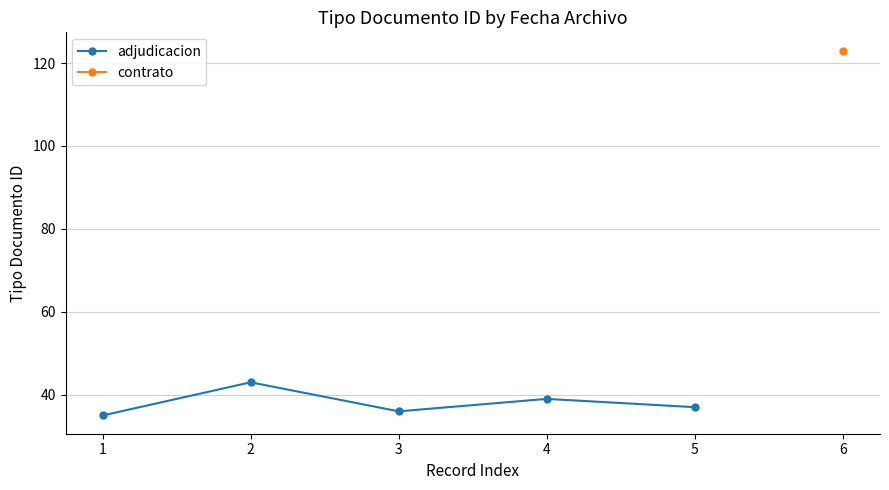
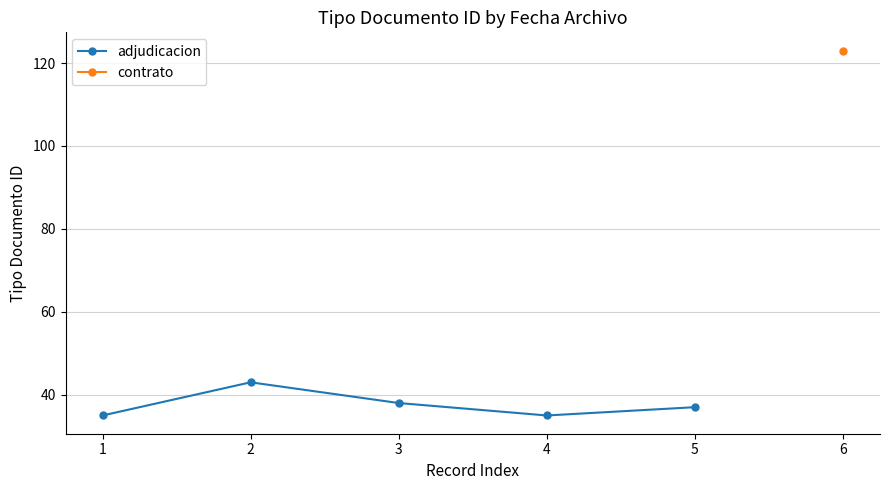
  {
    "adjudicacion": {
      "1": 35,
      "2": 43,
-     "3": 36,
-     "4": 39,
+     "3": 38,
+     "4": 35,
      "5": 37
    },
    "contrato": {
      "6": 123
    }
  }
